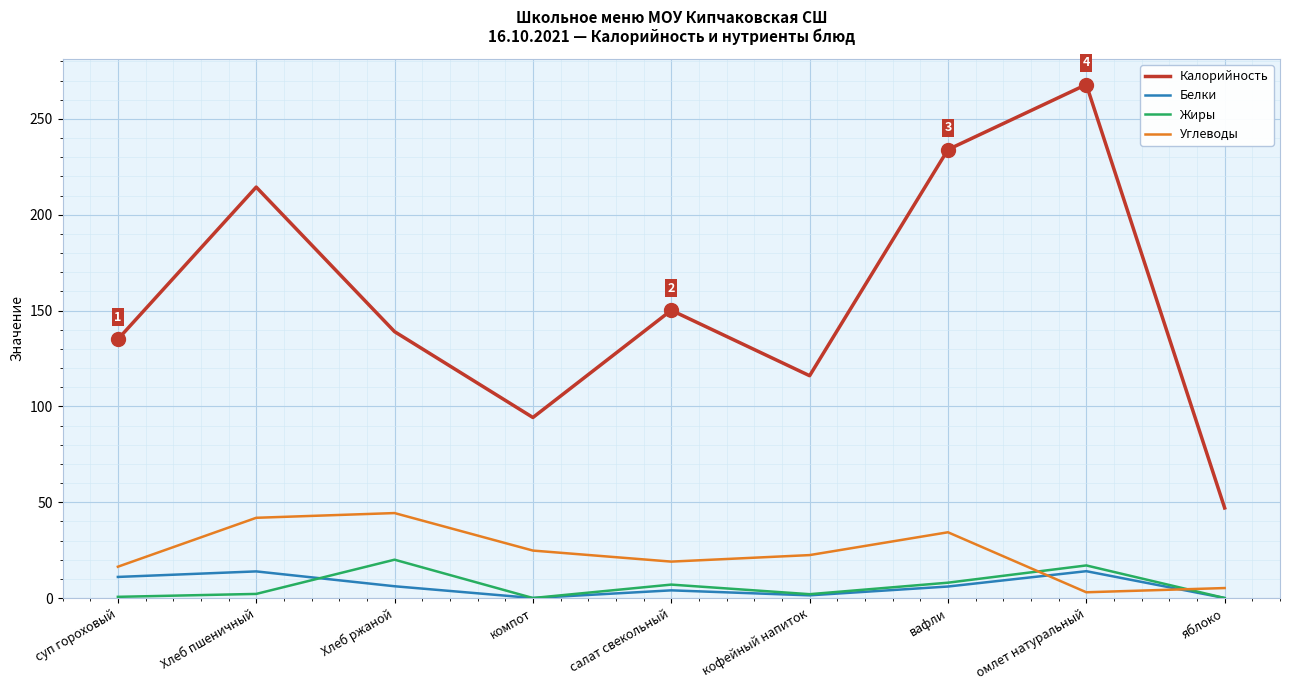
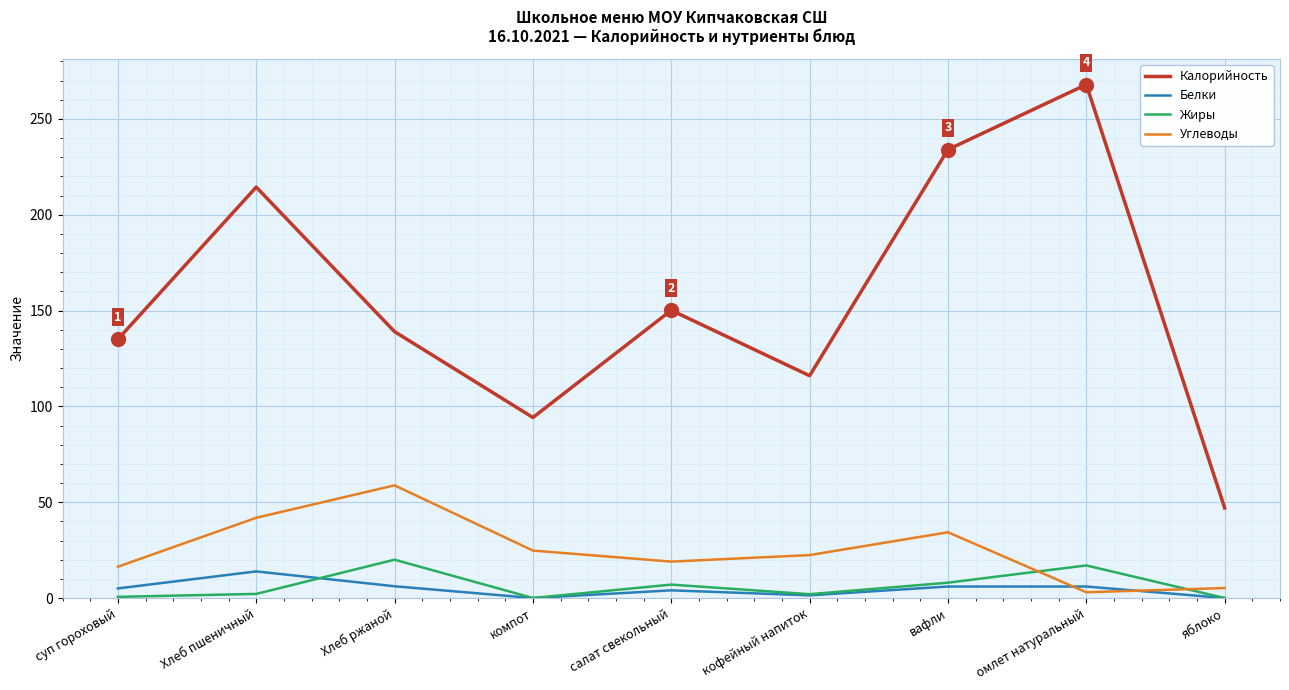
  {
    "Белки": {
-     "суп гороховый": 11,
+     "суп гороховый": 5,
      "Хлеб пшеничный": 14,
      "Хлеб ржаной": 6,
      "салат свекольный": 4,
      "вафли": 6,
-     "омлет натуральный": 14
+     "омлет натуральный": 6
    },
    "Жиры": {
      "суп гороховый": 1,
      "Хлеб пшеничный": 2,
      "Хлеб ржаной": 20,
      "салат свекольный": 7,
      "вафли": 8,
      "омлет натуральный": 17
    },
    "Углеводы": {
      "суп гороховый": 16,
      "Хлеб пшеничный": 42,
-     "Хлеб ржаной": 44,
+     "Хлеб ржаной": 59,
      "компот": 25,
      "салат свекольный": 19,
      "кофейный напиток": 22,
      "вафли": 34,
      "омлет натуральный": 3,
      "яблоко": 5
    }
  }
